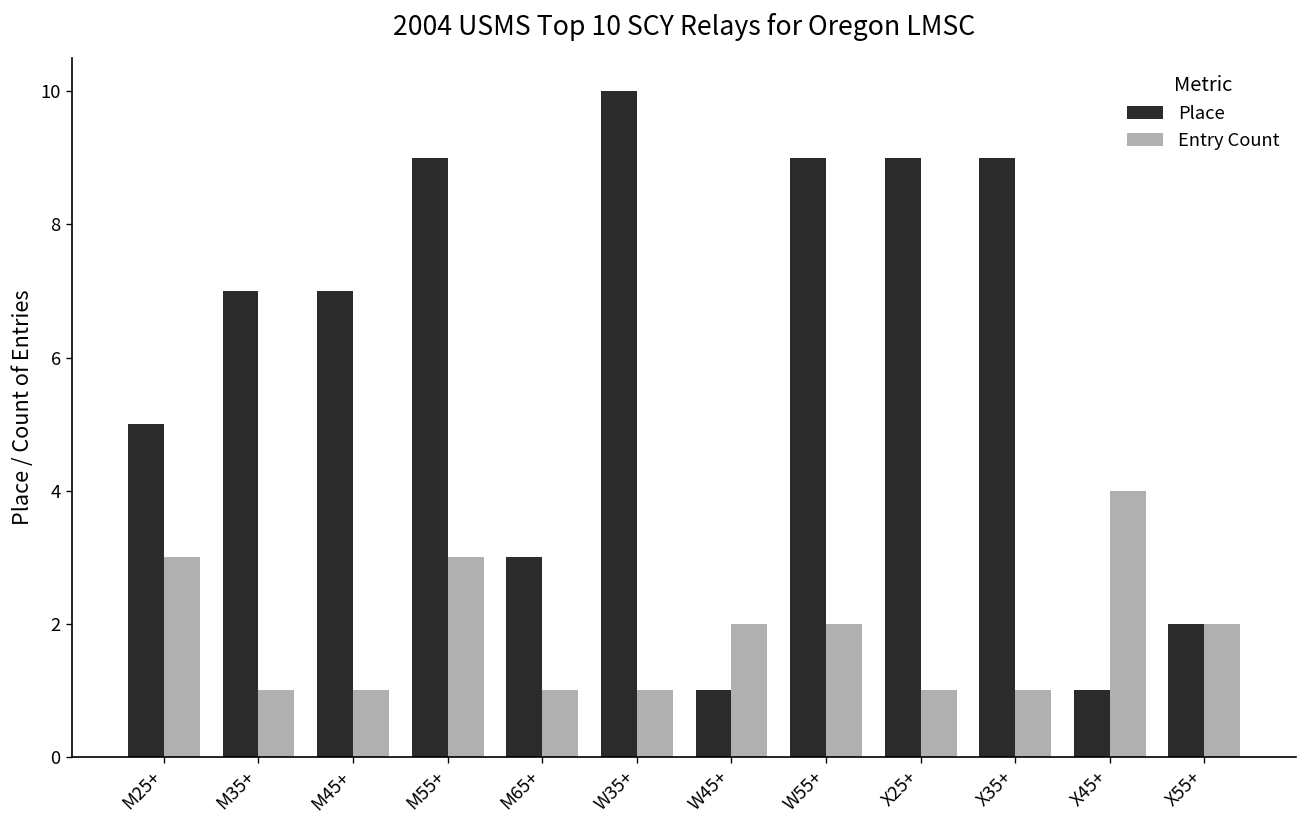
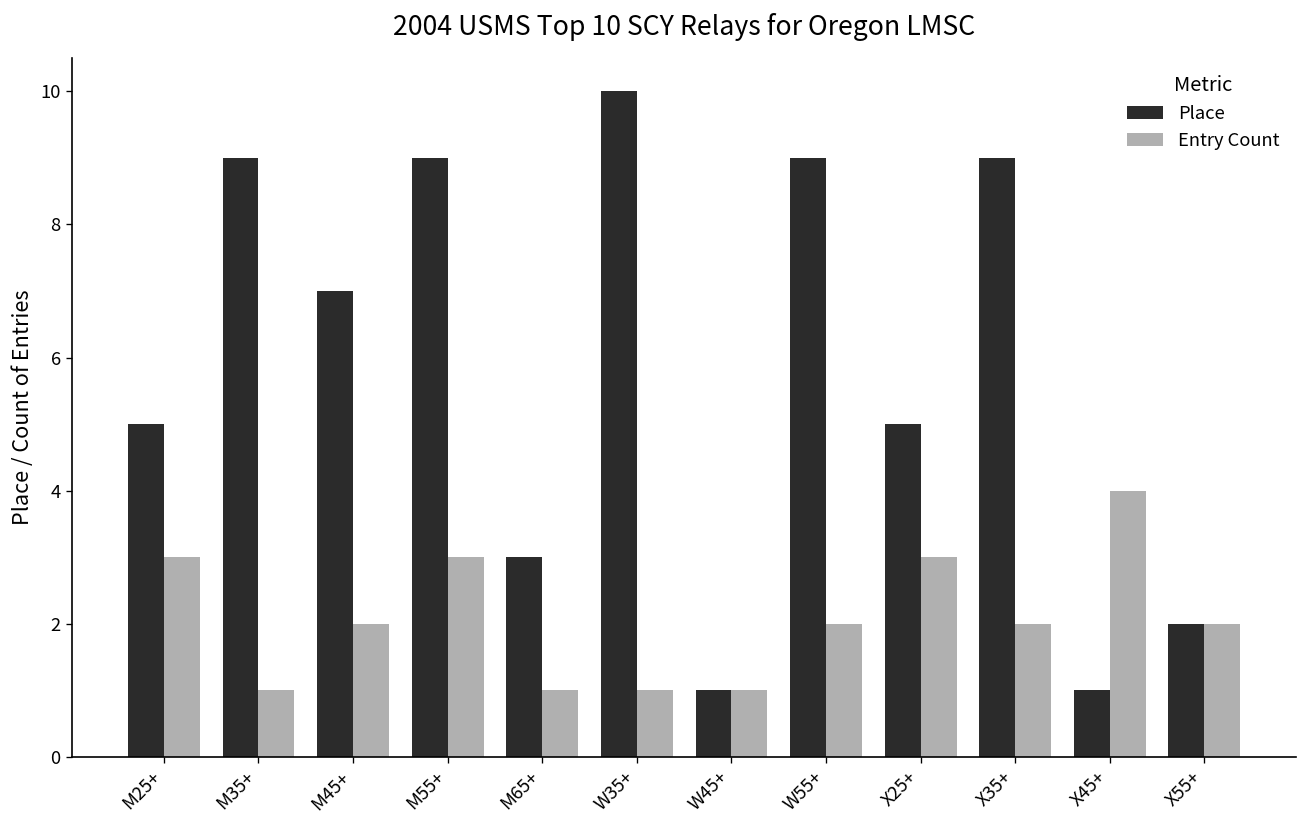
  {
    "Place": {
      "M25+": 5,
-     "M35+": 7,
+     "M35+": 9,
      "M45+": 7,
      "M55+": 9,
      "M65+": 3,
      "W35+": 10,
      "W45+": 1,
      "W55+": 9,
-     "X25+": 9,
+     "X25+": 5,
      "X35+": 9,
      "X45+": 1,
      "X55+": 2
    },
    "Entry Count": {
      "M25+": 3,
      "M35+": 1,
-     "M45+": 1,
+     "M45+": 2,
      "M55+": 3,
      "M65+": 1,
      "W35+": 1,
-     "W45+": 2,
+     "W45+": 1,
      "W55+": 2,
-     "X25+": 1,
-     "X35+": 1,
+     "X25+": 3,
+     "X35+": 2,
      "X45+": 4,
      "X55+": 2
    }
  }
